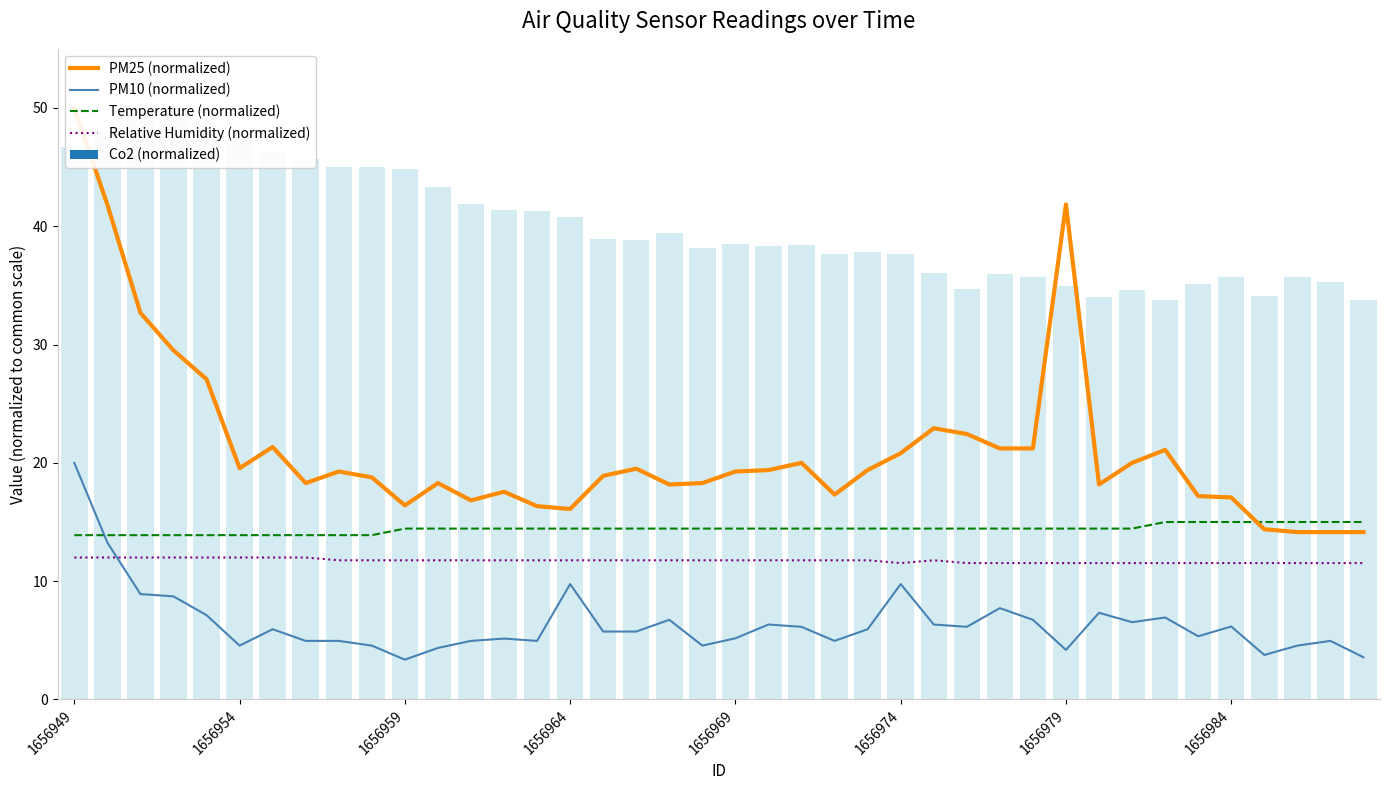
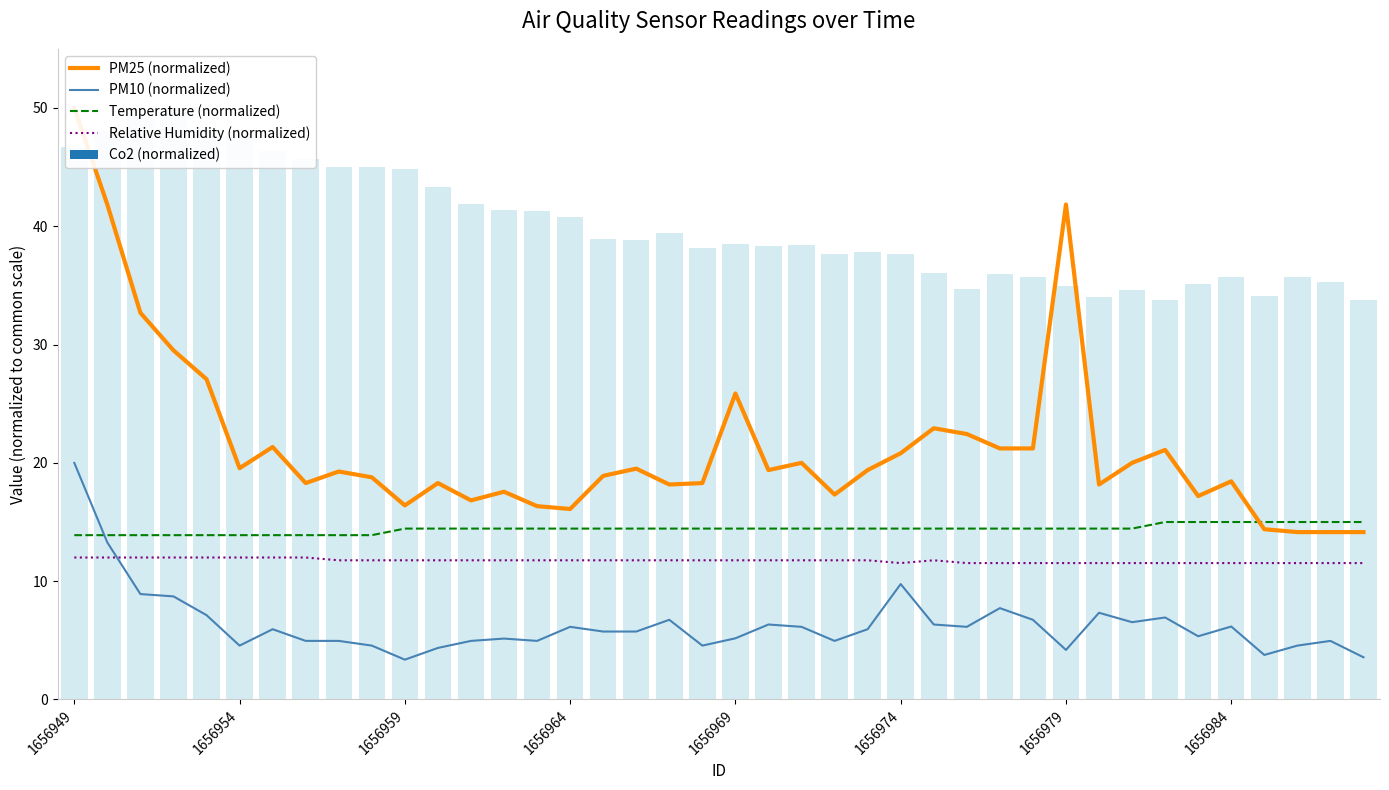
  {
    "PM25 (normalized)": {
      "1656954": 19.5,
      "1656959": 16.4,
      "1656964": 16.1,
-     "1656969": 19.3,
+     "1656969": 25.9,
      "1656974": 20.8,
      "1656979": 41.8,
-     "1656984": 17.1
+     "1656984": 18.4
    },
    "PM10 (normalized)": {
      "1656949": 20.0,
      "1656954": 4.6,
      "1656959": 3.4,
-     "1656964": 9.8,
+     "1656964": 6.1,
      "1656969": 5.2,
      "1656974": 9.8,
      "1656979": 4.2,
      "1656984": 6.2
    },
    "Temperature (normalized)": {
      "1656949": 13.9,
      "1656954": 13.9,
      "1656959": 14.4,
      "1656964": 14.4,
      "1656969": 14.4,
      "1656974": 14.4,
      "1656979": 14.4,
      "1656984": 15.0
    },
    "Relative Humidity (normalized)": {
      "1656949": 12.0,
      "1656954": 12.0,
      "1656959": 11.8,
      "1656964": 11.8,
      "1656969": 11.8,
      "1656974": 11.5,
      "1656979": 11.5,
      "1656984": 11.5
    }
  }
